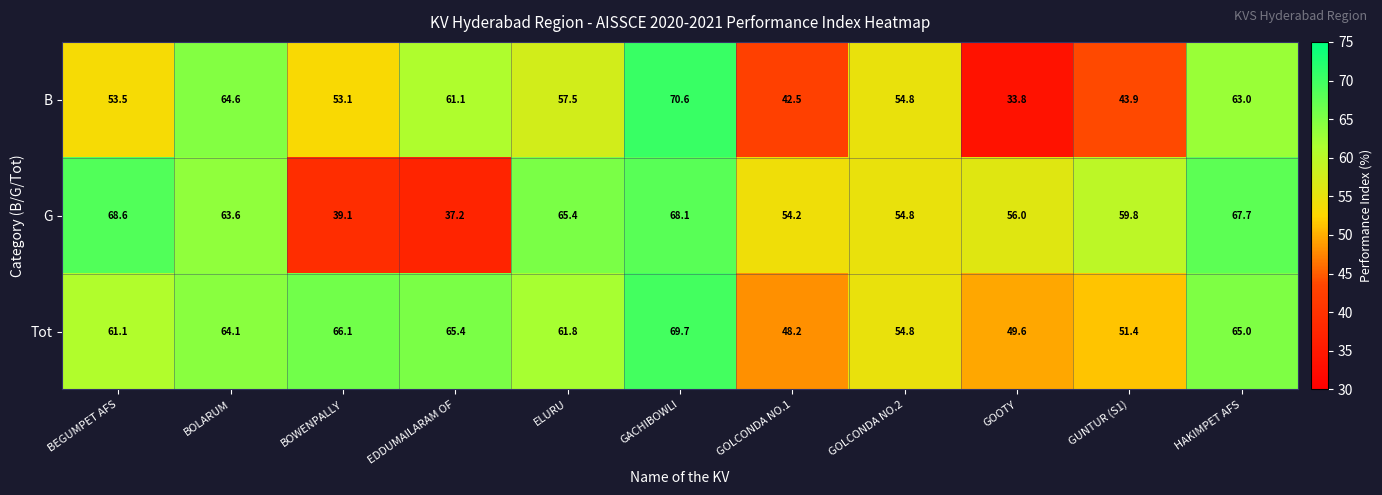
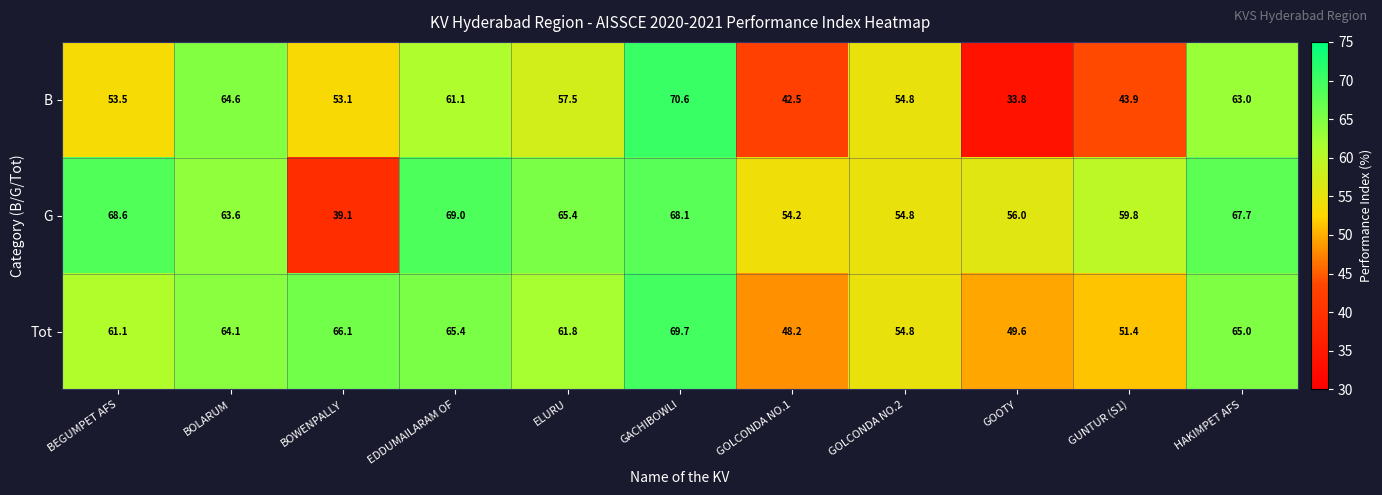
  {
    "B": {
      "BEGUMPET AFS": 53.5,
      "BOLARUM": 64.6,
      "BOWENPALLY": 53.1,
      "EDDUMAILARAM OF": 61.1,
      "ELURU": 57.5,
      "GACHIBOWLI": 70.6,
      "GOLCONDA NO.1": 42.5,
      "GOLCONDA NO.2": 54.8,
      "GOOTY": 33.8,
      "GUNTUR (S1)": 43.9,
      "HAKIMPET AFS": 63.0
    },
    "G": {
      "BEGUMPET AFS": 68.6,
      "BOLARUM": 63.6,
      "BOWENPALLY": 39.1,
-     "EDDUMAILARAM OF": 37.2,
+     "EDDUMAILARAM OF": 69.0,
      "ELURU": 65.4,
      "GACHIBOWLI": 68.1,
      "GOLCONDA NO.1": 54.2,
      "GOLCONDA NO.2": 54.8,
      "GOOTY": 56.0,
      "GUNTUR (S1)": 59.8,
      "HAKIMPET AFS": 67.7
    },
    "Tot": {
      "BEGUMPET AFS": 61.1,
      "BOLARUM": 64.1,
      "BOWENPALLY": 66.1,
      "EDDUMAILARAM OF": 65.4,
      "ELURU": 61.8,
      "GACHIBOWLI": 69.7,
      "GOLCONDA NO.1": 48.2,
      "GOLCONDA NO.2": 54.8,
      "GOOTY": 49.6,
      "GUNTUR (S1)": 51.4,
      "HAKIMPET AFS": 65.0
    }
  }
